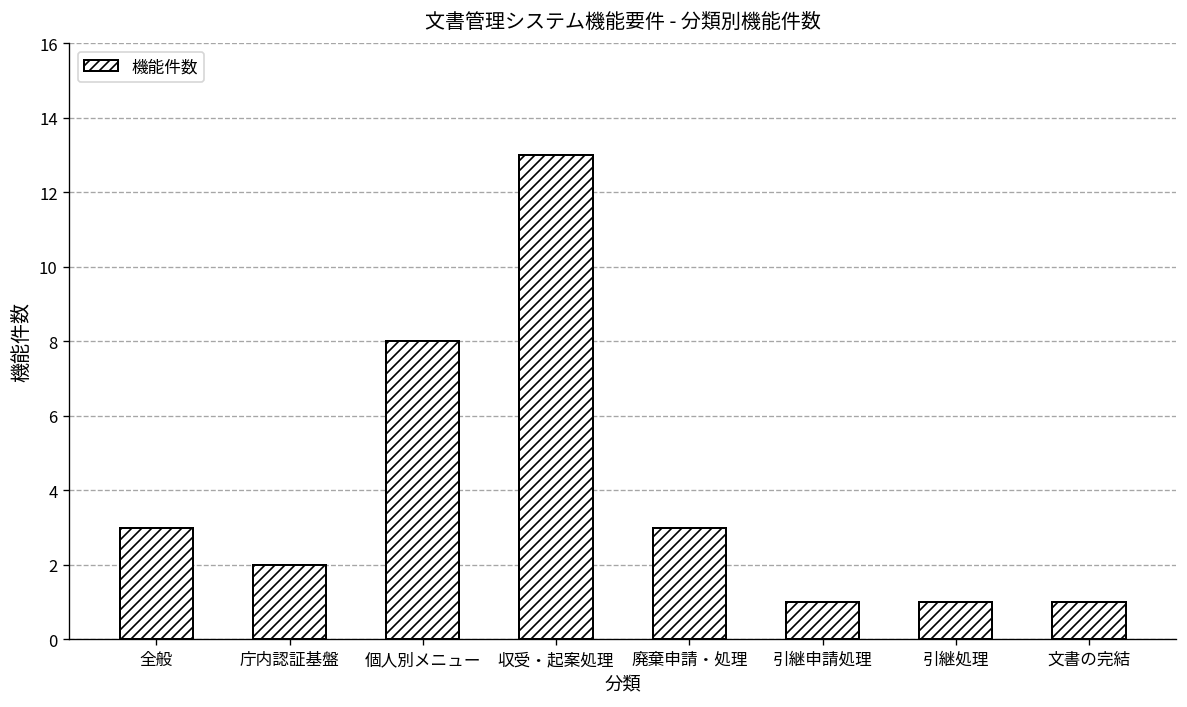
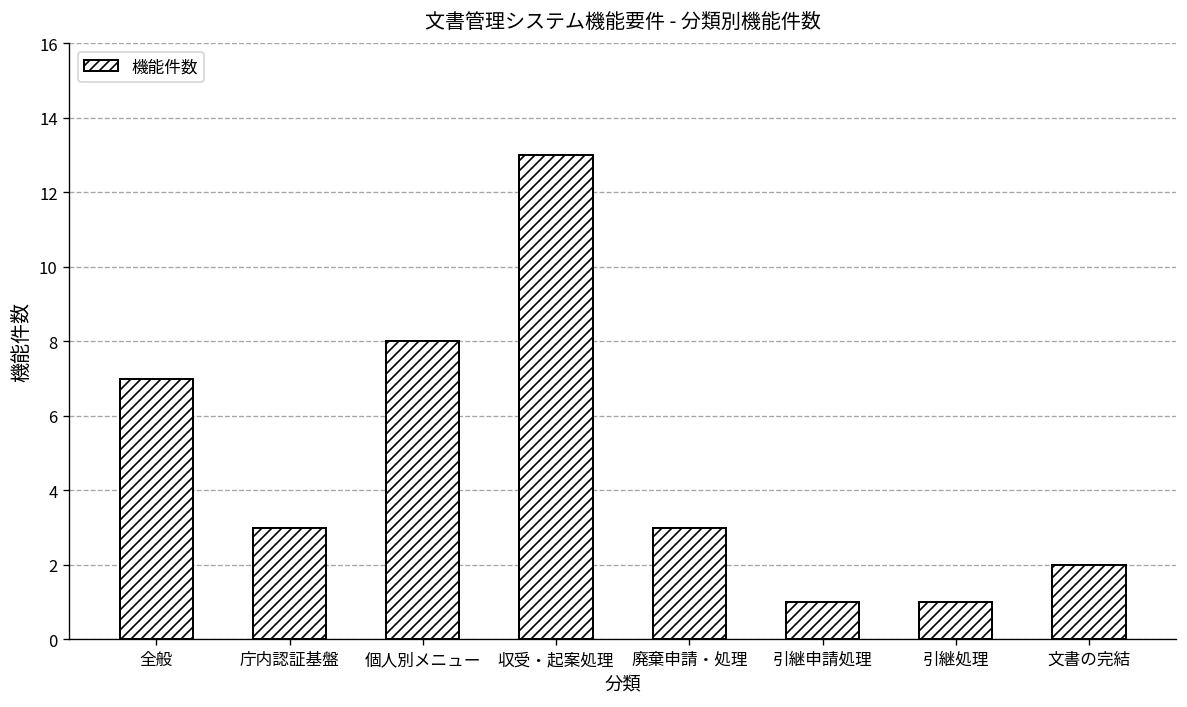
  {
-   "全般": 3,
-   "庁内認証基盤": 2,
+   "全般": 7,
+   "庁内認証基盤": 3,
    "個人別メニュー": 8,
    "収受・起案処理": 13,
    "廃棄申請・処理": 3,
    "引継申請処理": 1,
    "引継処理": 1,
-   "文書の完結": 1
+   "文書の完結": 2
  }
